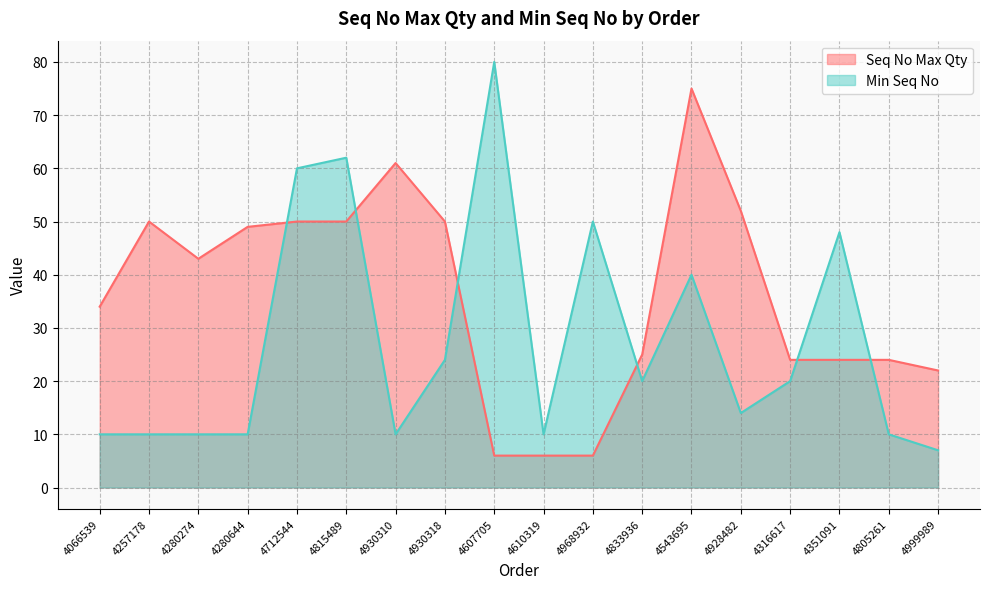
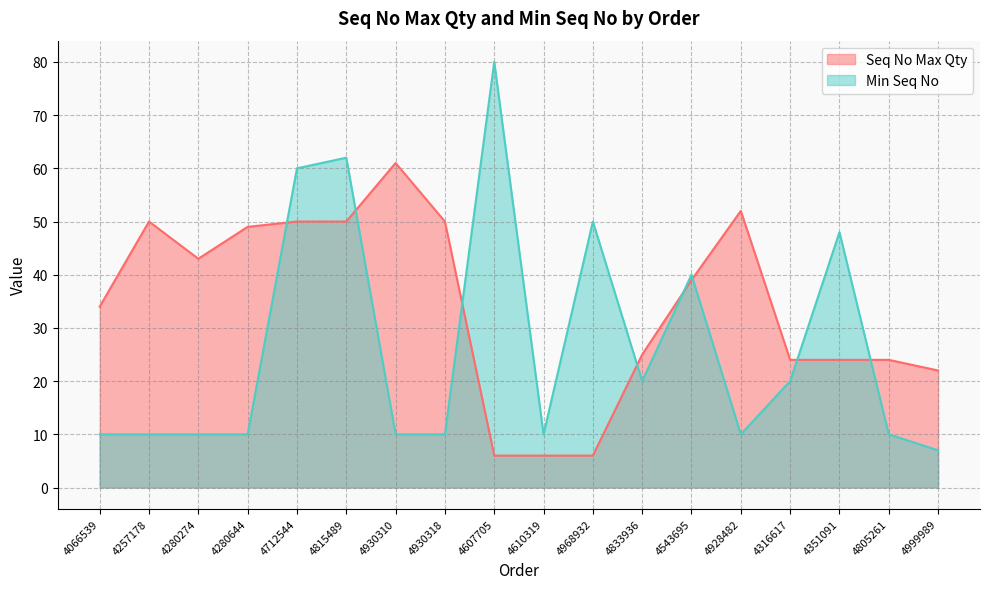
  {
    "Seq No Max Qty": {
      "4066539": 34,
      "4257178": 50,
      "4280274": 43,
      "4280644": 49,
      "4712544": 50,
      "4815489": 50,
      "4930310": 61,
      "4930318": 50,
      "4607705": 6,
      "4610319": 6,
      "4968932": 6,
      "4833936": 25,
-     "4543695": 75,
+     "4543695": 39,
      "4928482": 52,
      "4316617": 24,
      "4351091": 24,
      "4805261": 24,
      "4999989": 22
    },
    "Min Seq No": {
      "4066539": 10,
      "4257178": 10,
      "4280274": 10,
      "4280644": 10,
      "4712544": 60,
      "4815489": 62,
      "4930310": 10,
-     "4930318": 24,
+     "4930318": 10,
      "4607705": 80,
      "4610319": 10,
      "4968932": 50,
      "4833936": 20,
      "4543695": 40,
-     "4928482": 14,
+     "4928482": 10,
      "4316617": 20,
      "4351091": 48,
      "4805261": 10,
      "4999989": 7
    }
  }
